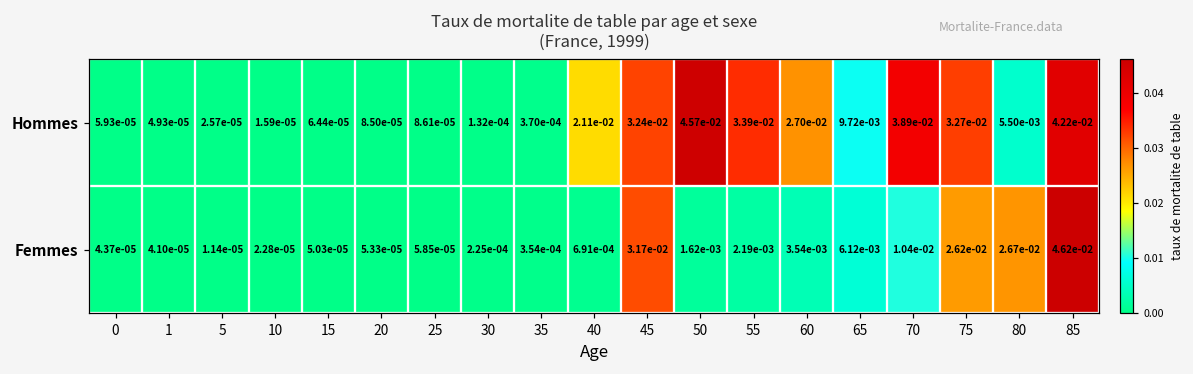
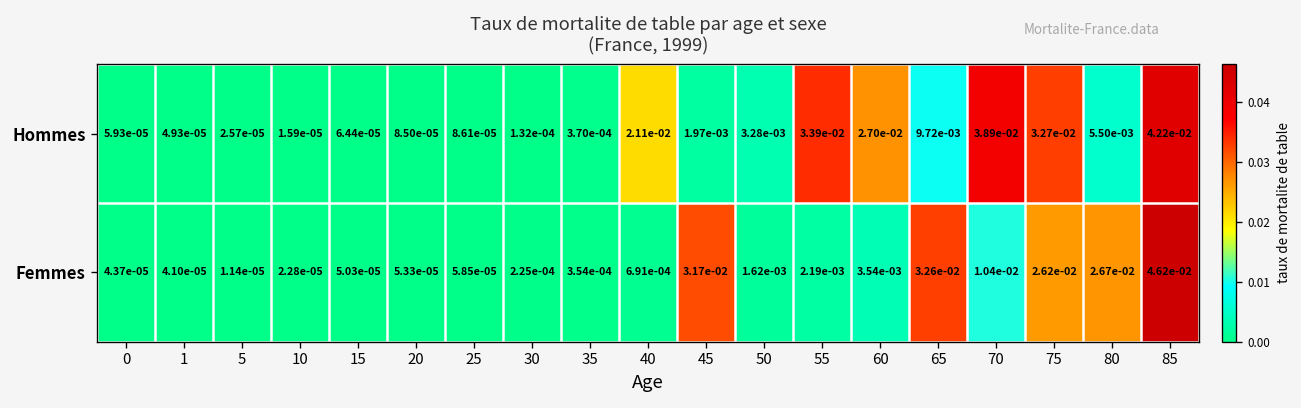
  {
    "Hommes": {
      "0": "5.93e-05",
      "1": "4.93e-05",
      "5": "2.57e-05",
      "10": "1.59e-05",
      "15": "6.44e-05",
      "20": "8.50e-05",
      "25": "8.61e-05",
      "30": "1.32e-04",
      "35": "3.70e-04",
      "40": "2.11e-02",
-     "45": "3.24e-02",
-     "50": "4.57e-02",
+     "45": "1.97e-03",
+     "50": "3.28e-03",
      "55": "3.39e-02",
      "60": "2.70e-02",
      "65": "9.72e-03",
      "70": "3.89e-02",
      "75": "3.27e-02",
      "80": "5.50e-03",
      "85": "4.22e-02"
    },
    "Femmes": {
      "0": "4.37e-05",
      "1": "4.10e-05",
      "5": "1.14e-05",
      "10": "2.28e-05",
      "15": "5.03e-05",
      "20": "5.33e-05",
      "25": "5.85e-05",
      "30": "2.25e-04",
      "35": "3.54e-04",
      "40": "6.91e-04",
      "45": "3.17e-02",
      "50": "1.62e-03",
      "55": "2.19e-03",
      "60": "3.54e-03",
-     "65": "6.12e-03",
+     "65": "3.26e-02",
      "70": "1.04e-02",
      "75": "2.62e-02",
      "80": "2.67e-02",
      "85": "4.62e-02"
    }
  }
